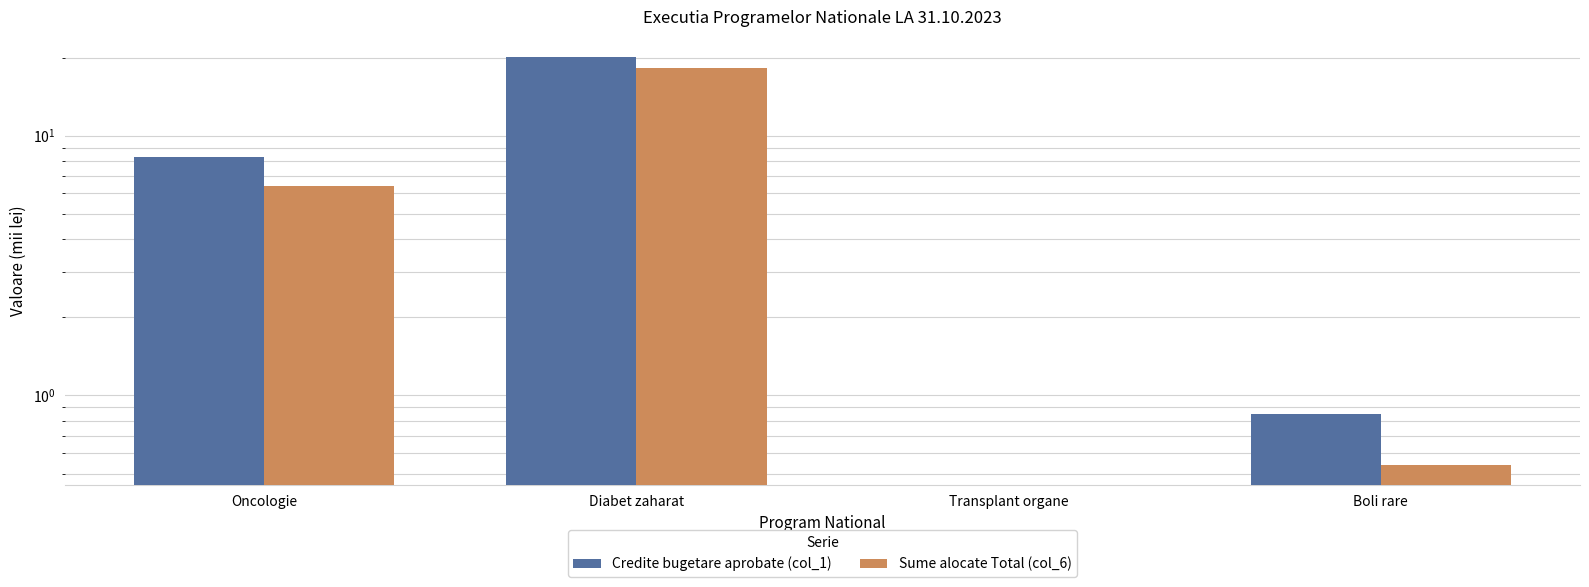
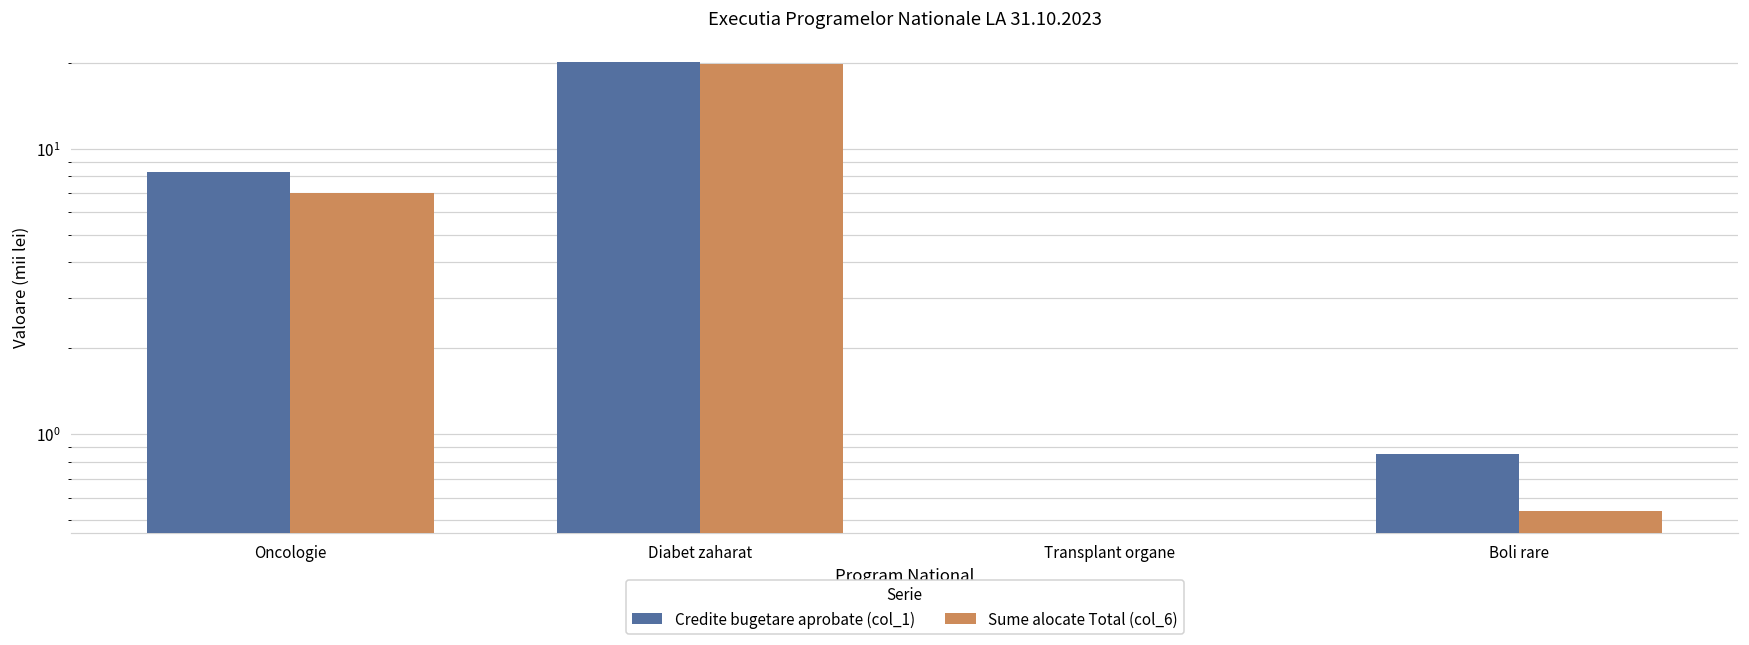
  {
    "Credite bugetare aprobate (col_1)": {
      "Oncologie": 8.3,
      "Diabet zaharat": 20,
      "Boli rare": 0.85
    },
    "Sume alocate Total (col_6)": {
-     "Oncologie": 6.4,
-     "Diabet zaharat": 18,
+     "Oncologie": 7.0,
+     "Diabet zaharat": 20,
      "Boli rare": 0.54
    }
  }
